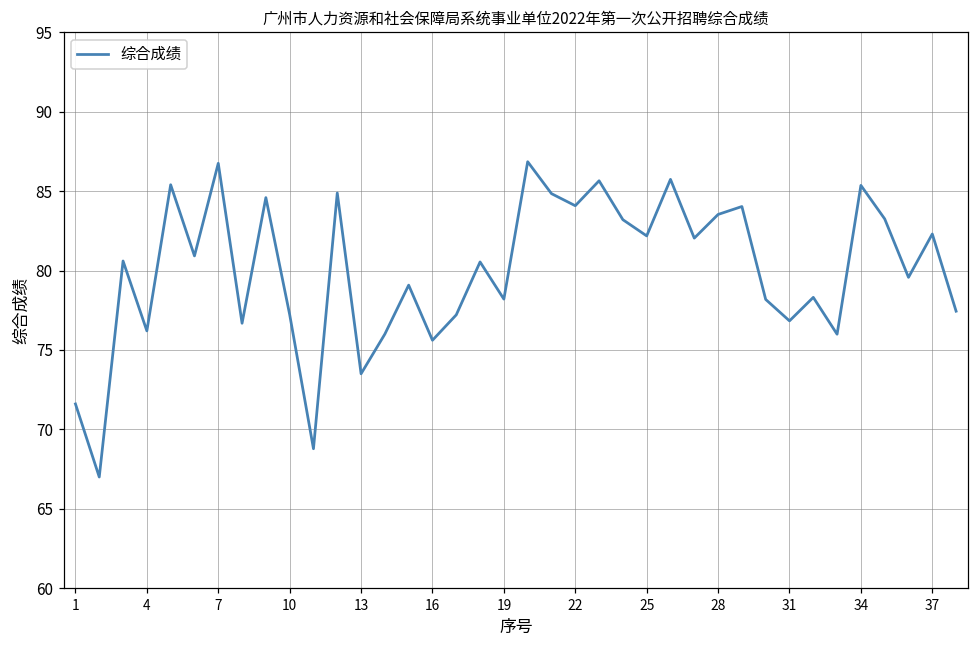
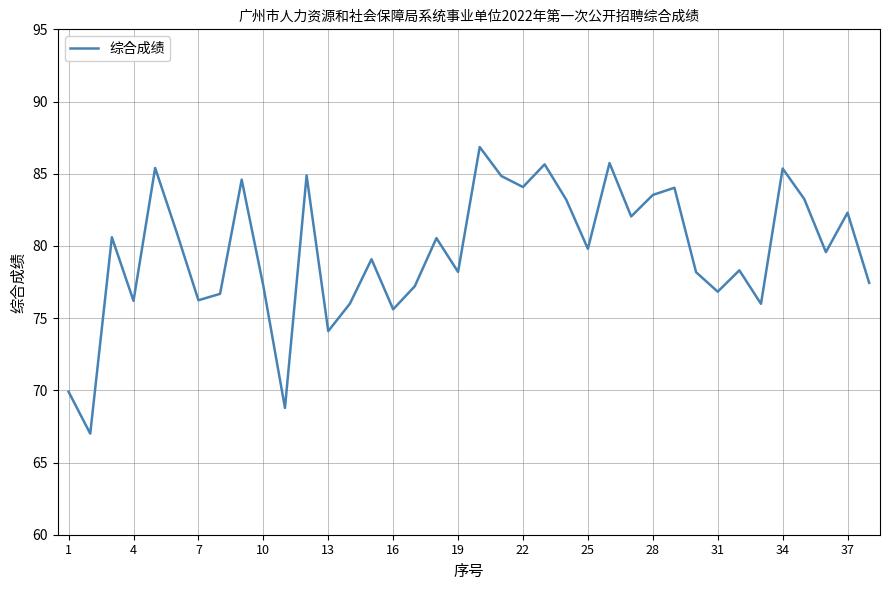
  {
-   "1": 71.6,
+   "1": 69.9,
    "4": 76.2,
-   "7": 86.8,
+   "7": 76.2,
    "10": 77.2,
-   "13": 73.5,
+   "13": 74.1,
    "16": 75.6,
    "19": 78.2,
    "22": 84.1,
-   "25": 82.2,
+   "25": 79.8,
    "28": 83.5,
    "31": 76.8,
    "34": 85.4,
    "37": 82.3
  }
